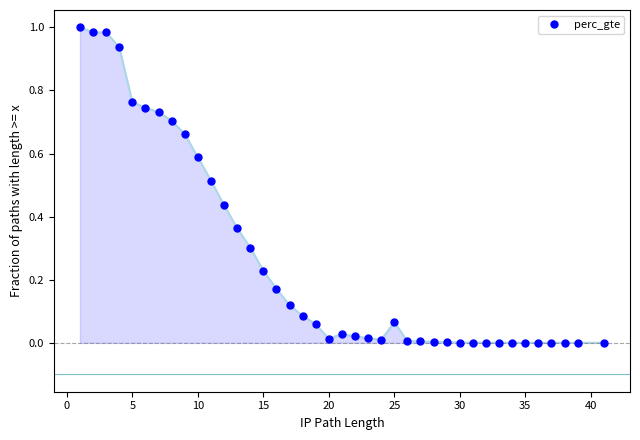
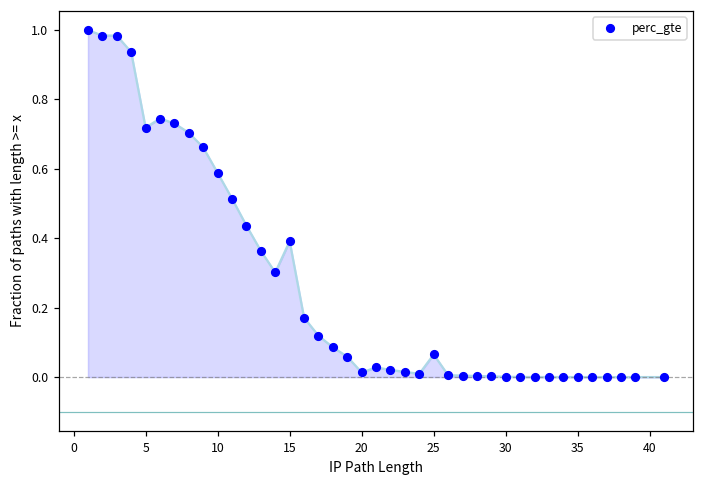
  {
-   "5": 0.76,
+   "5": 0.72,
    "10": 0.59,
-   "15": 0.23,
+   "15": 0.39,
    "20": 0.01,
    "25": 0.07,
    "30": 0.00,
    "35": 0.00
  }
